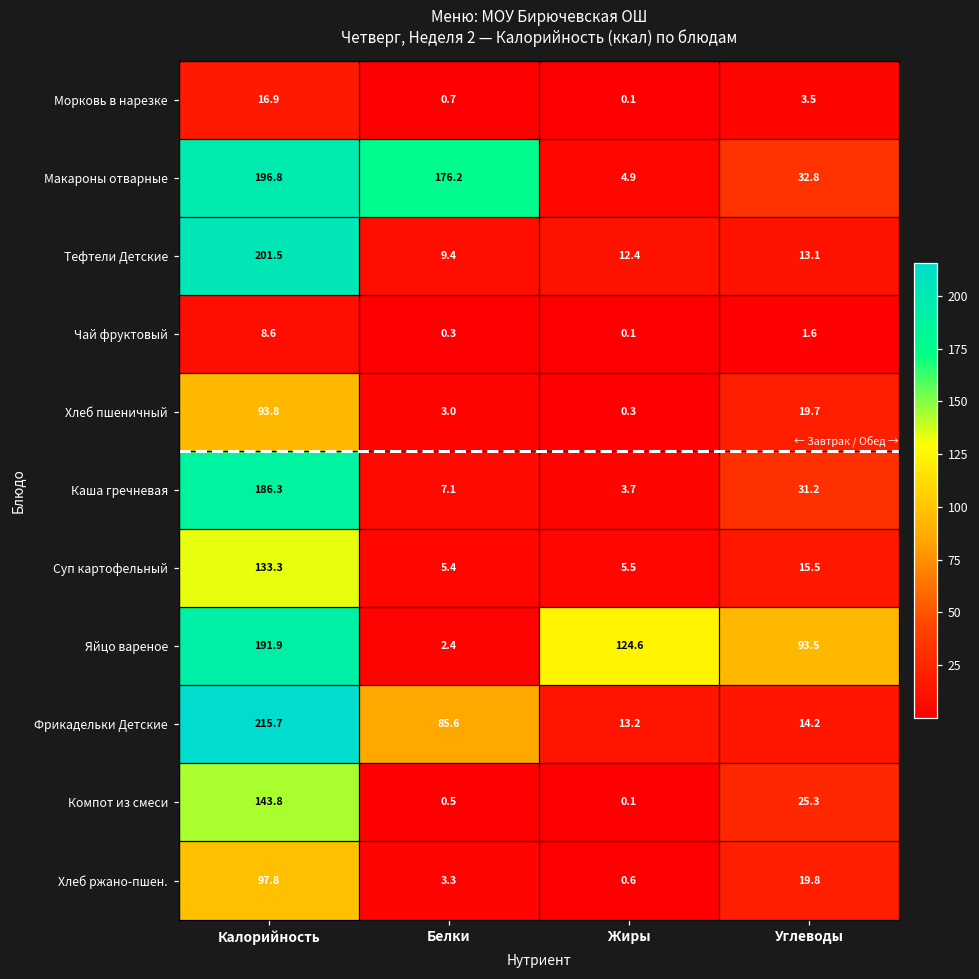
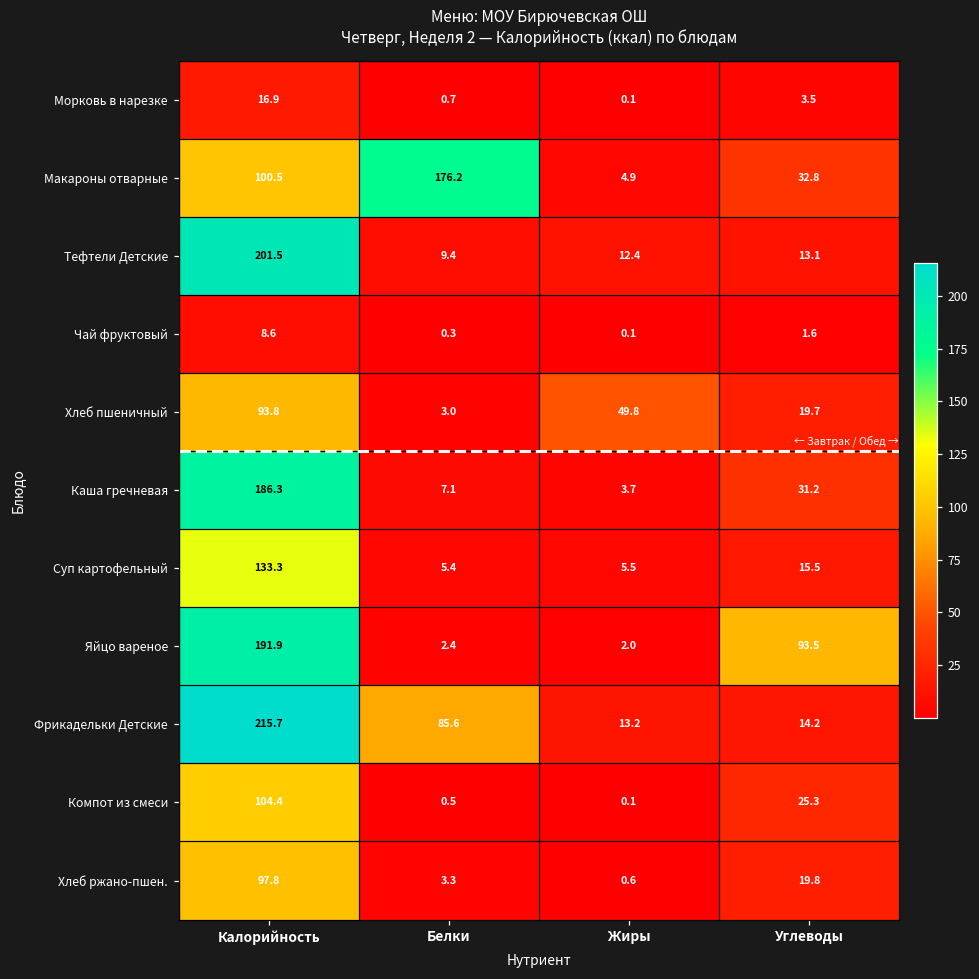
  {
    "Морковь в нарезке": {
      "Калорийность": 16.9,
      "Белки": 0.7,
      "Жиры": 0.1,
      "Углеводы": 3.5
    },
    "Макароны отварные": {
-     "Калорийность": 196.8,
+     "Калорийность": 100.5,
      "Белки": 176.2,
      "Жиры": 4.9,
      "Углеводы": 32.8
    },
    "Тефтели Детские": {
      "Калорийность": 201.5,
      "Белки": 9.4,
      "Жиры": 12.4,
      "Углеводы": 13.1
    },
    "Чай фруктовый": {
      "Калорийность": 8.6,
      "Белки": 0.3,
      "Жиры": 0.1,
      "Углеводы": 1.6
    },
    "Хлеб пшеничный": {
      "Калорийность": 93.8,
      "Белки": 3.0,
-     "Жиры": 0.3
+     "Жиры": 49.8
    },
    "Каша гречневая": {
      "Калорийность": 186.3,
      "Белки": 7.1,
      "Жиры": 3.7,
      "Углеводы": 31.2
    },
    "Суп картофельный": {
      "Калорийность": 133.3,
      "Белки": 5.4,
      "Жиры": 5.5,
      "Углеводы": 15.5
    },
    "Яйцо вареное": {
      "Калорийность": 191.9,
      "Белки": 2.4,
-     "Жиры": 124.6,
+     "Жиры": 2.0,
      "Углеводы": 93.5
    },
    "Фрикадельки Детские": {
      "Калорийность": 215.7,
      "Белки": 85.6,
      "Жиры": 13.2,
      "Углеводы": 14.2
    },
    "Компот из смеси": {
-     "Калорийность": 143.8,
+     "Калорийность": 104.4,
      "Белки": 0.5,
      "Жиры": 0.1,
      "Углеводы": 25.3
    },
    "Хлеб ржано-пшен.": {
      "Калорийность": 97.8,
      "Белки": 3.3,
      "Жиры": 0.6,
      "Углеводы": 19.8
    }
  }
